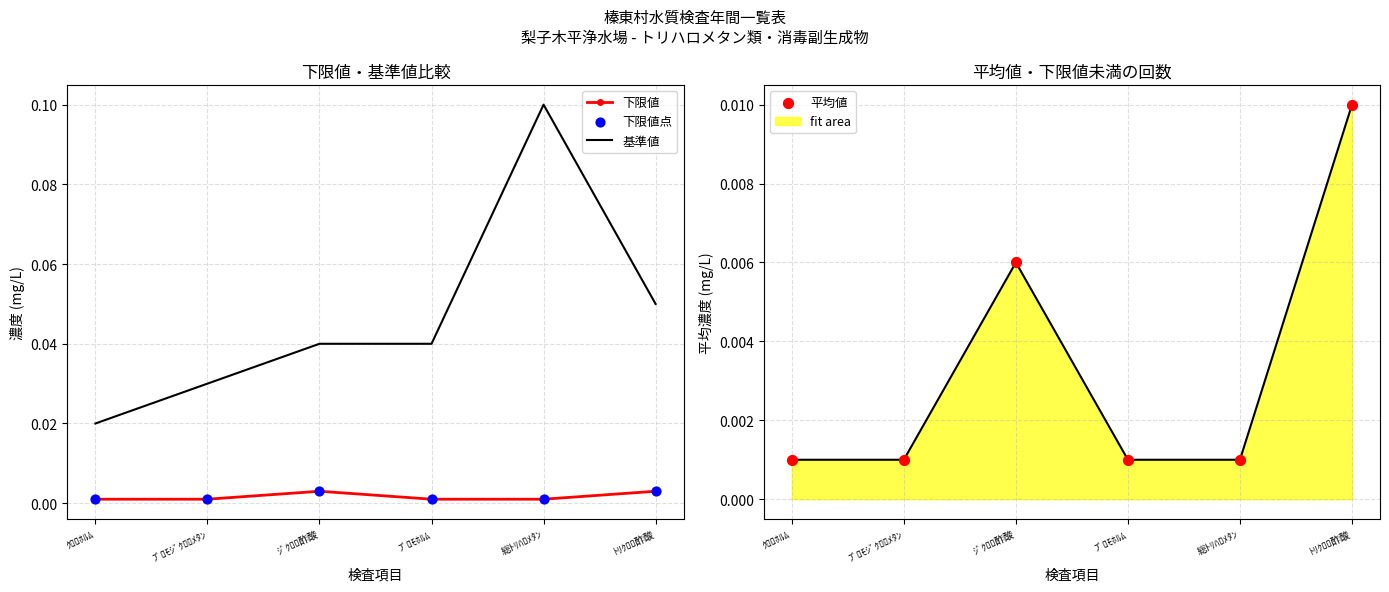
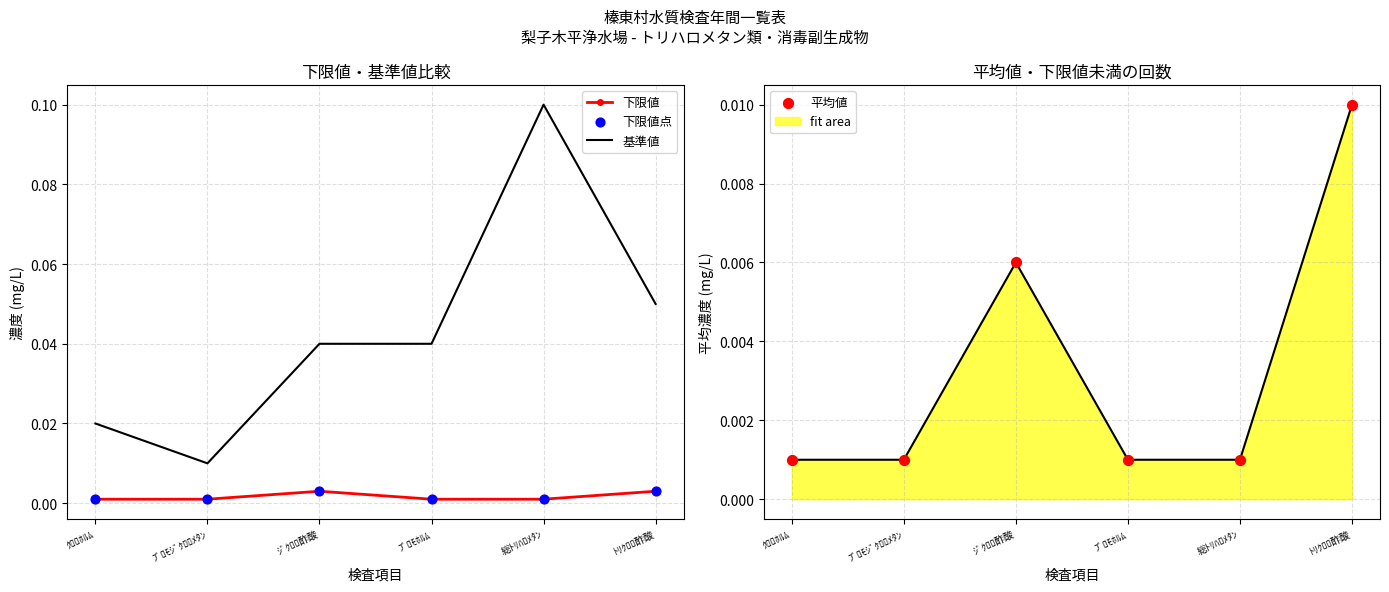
  {
    "下限値・基準値比較": {
      "下限値点": {
        "ｸﾛﾛﾎﾙﾑ": 0.001,
        "ﾌﾞﾛﾓｼﾞｸﾛﾛﾒﾀﾝ": 0.001,
        "ｼﾞｸﾛﾛ酢酸": 0.003,
        "ﾌﾞﾛﾓﾎﾙﾑ": 0.001,
        "総ﾄﾘﾊﾛﾒﾀﾝ": 0.001,
        "ﾄﾘｸﾛﾛ酢酸": 0.003
      },
      "基準値": {
        "ｸﾛﾛﾎﾙﾑ": 0.02,
-       "ﾌﾞﾛﾓｼﾞｸﾛﾛﾒﾀﾝ": 0.03,
+       "ﾌﾞﾛﾓｼﾞｸﾛﾛﾒﾀﾝ": 0.01,
        "ｼﾞｸﾛﾛ酢酸": 0.04,
        "ﾌﾞﾛﾓﾎﾙﾑ": 0.04,
        "総ﾄﾘﾊﾛﾒﾀﾝ": 0.10,
        "ﾄﾘｸﾛﾛ酢酸": 0.05
      }
    },
    "平均値・下限値未満の回数": {
      "ｸﾛﾛﾎﾙﾑ": 0.0010,
      "ﾌﾞﾛﾓｼﾞｸﾛﾛﾒﾀﾝ": 0.0010,
      "ｼﾞｸﾛﾛ酢酸": 0.0060,
      "ﾌﾞﾛﾓﾎﾙﾑ": 0.0010,
      "総ﾄﾘﾊﾛﾒﾀﾝ": 0.0010,
      "ﾄﾘｸﾛﾛ酢酸": 0.0100
    }
  }
